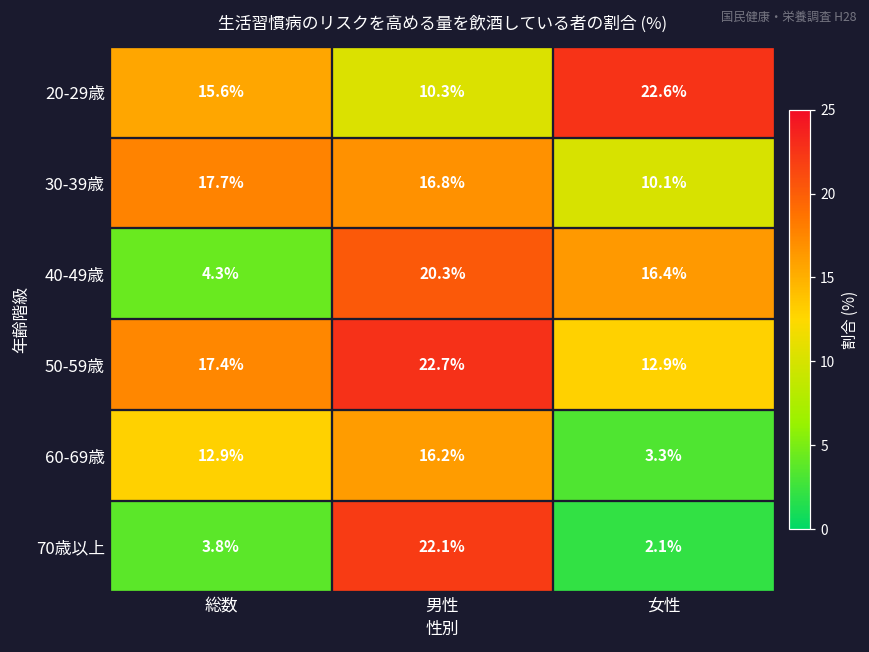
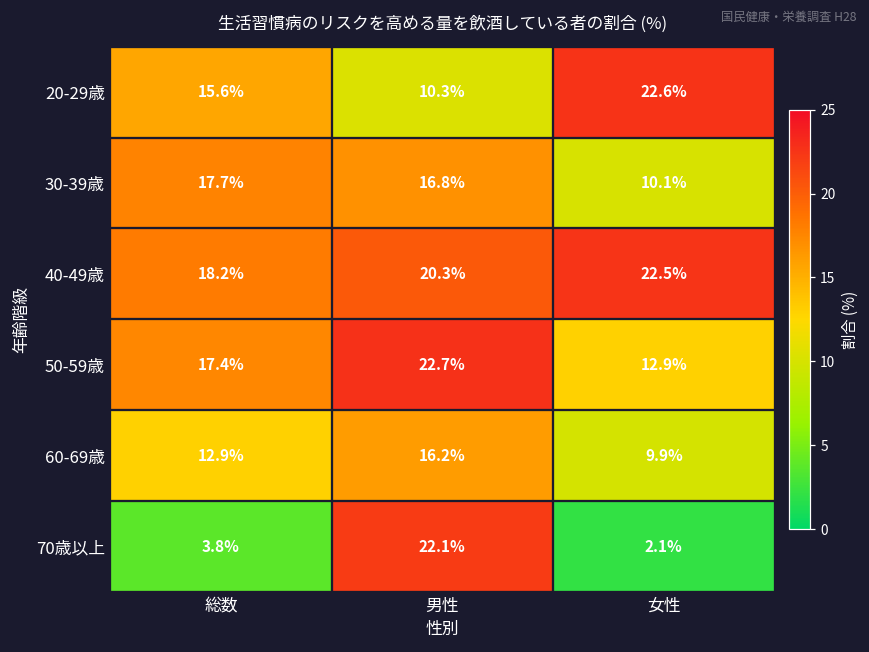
  {
    "20-29歳": {
      "総数": "15.6%",
      "男性": "10.3%",
      "女性": "22.6%"
    },
    "30-39歳": {
      "総数": "17.7%",
      "男性": "16.8%",
      "女性": "10.1%"
    },
    "40-49歳": {
-     "総数": "4.3%",
+     "総数": "18.2%",
      "男性": "20.3%",
-     "女性": "16.4%"
+     "女性": "22.5%"
    },
    "50-59歳": {
      "総数": "17.4%",
      "男性": "22.7%",
      "女性": "12.9%"
    },
    "60-69歳": {
      "総数": "12.9%",
      "男性": "16.2%",
-     "女性": "3.3%"
+     "女性": "9.9%"
    },
    "70歳以上": {
      "総数": "3.8%",
      "男性": "22.1%",
      "女性": "2.1%"
    }
  }
